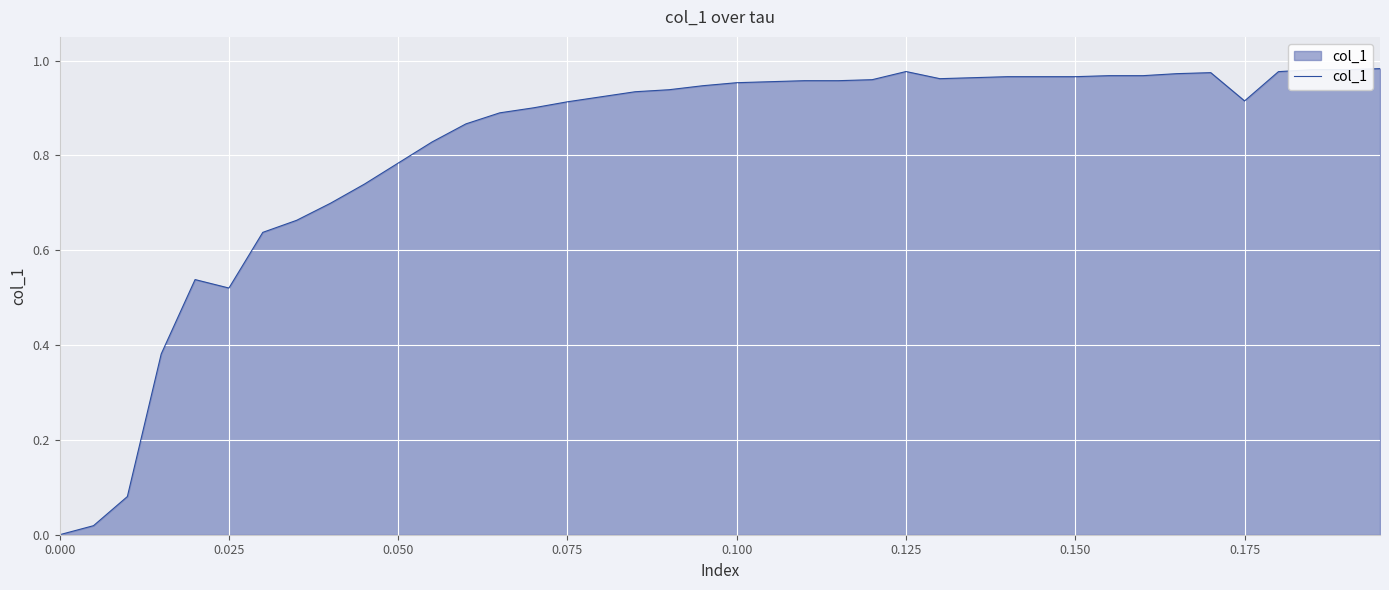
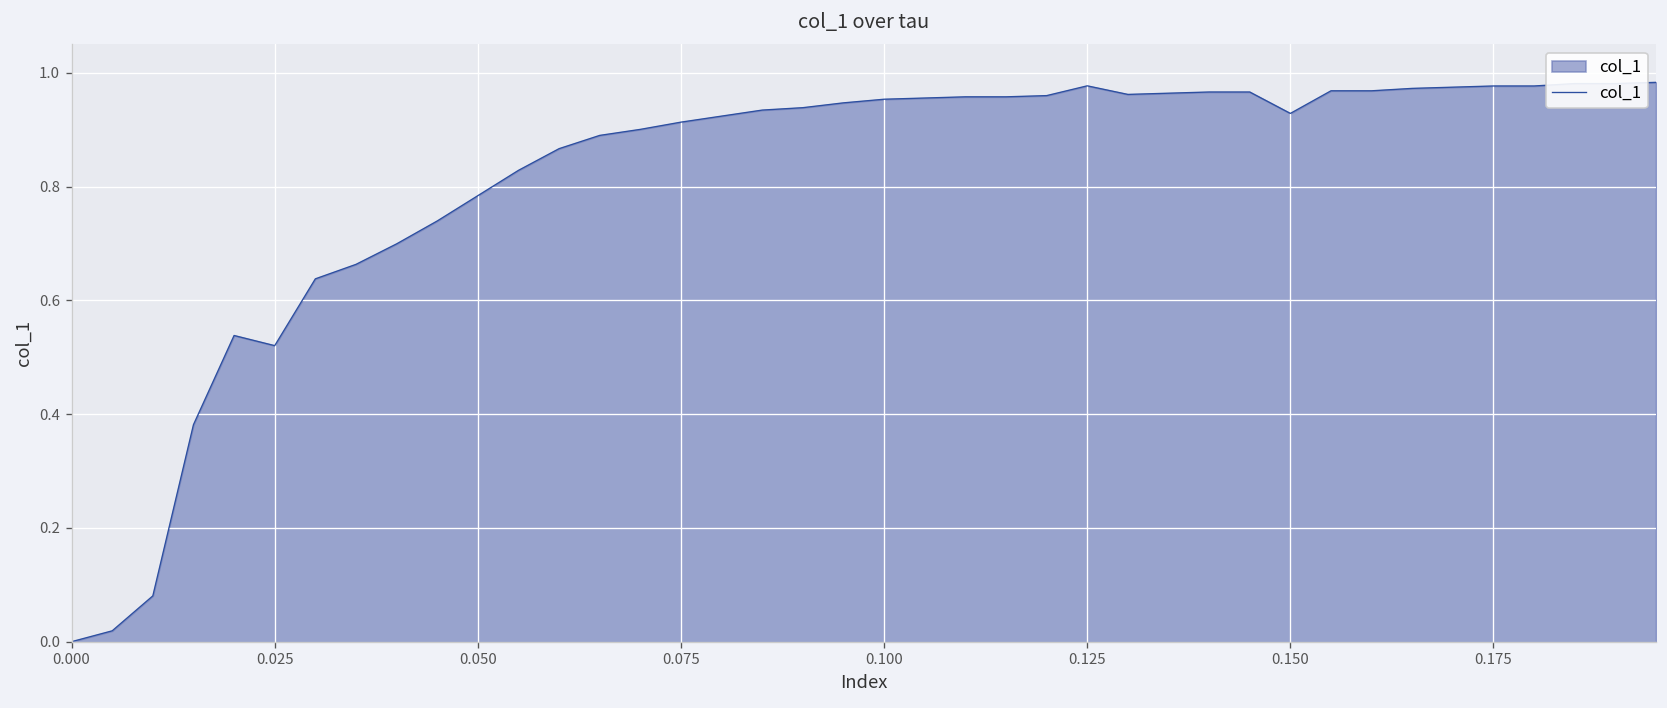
  {
    "0.000": 0.00,
    "0.025": 0.52,
    "0.050": 0.78,
    "0.075": 0.91,
    "0.100": 0.95,
    "0.125": 0.98,
-   "0.150": 0.97,
-   "0.175": 0.91
+   "0.150": 0.93,
+   "0.175": 0.98
  }
